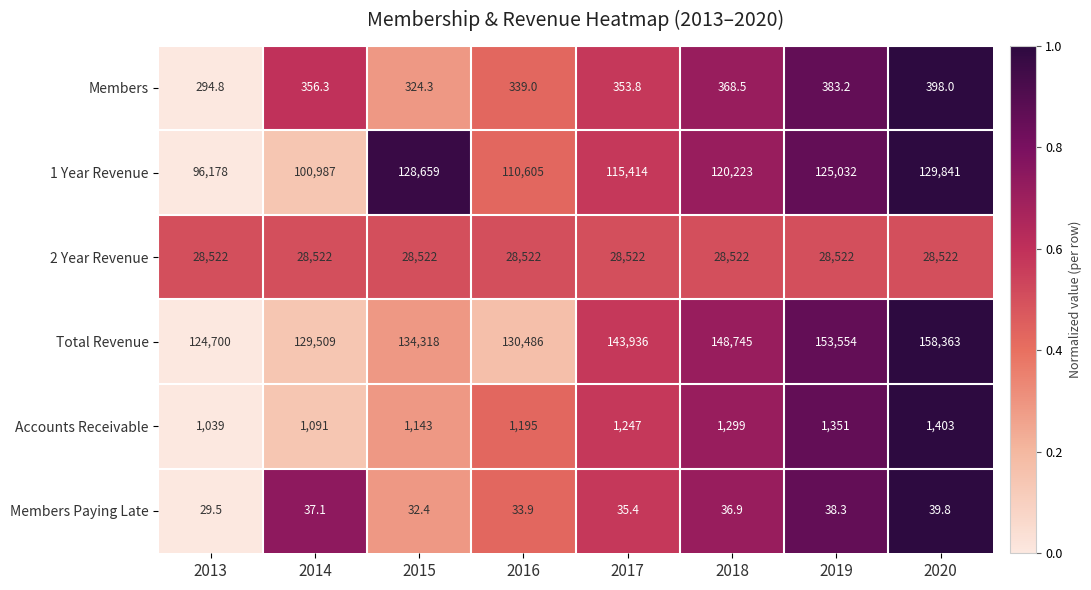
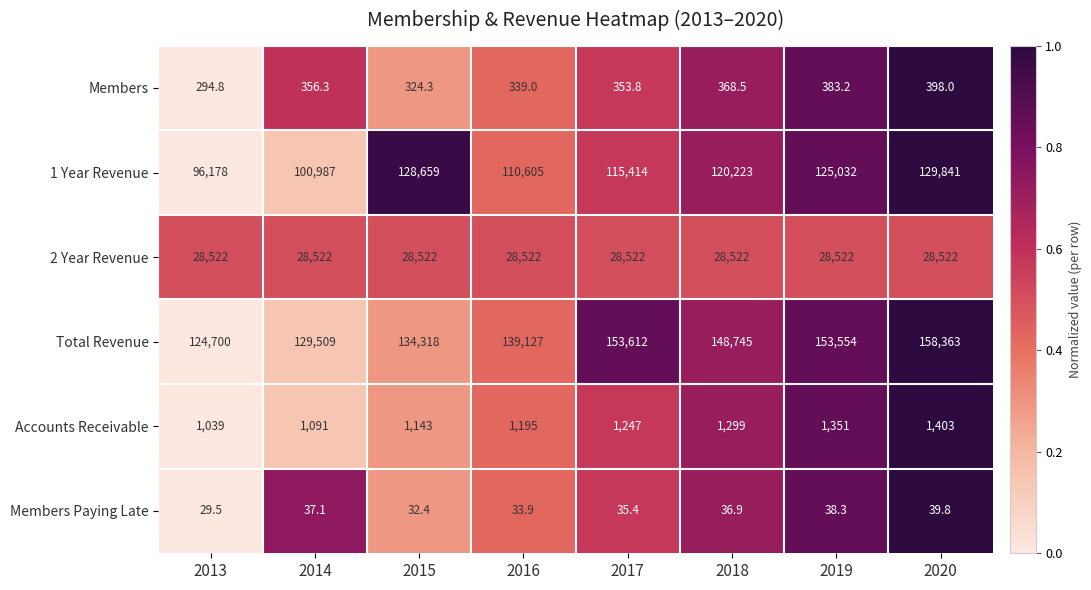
  {
    "Members": {
      "2013": "294.8",
      "2014": "356.3",
      "2015": "324.3",
      "2016": "339.0",
      "2017": "353.8",
      "2018": "368.5",
      "2019": "383.2",
      "2020": "398.0"
    },
    "1 Year Revenue": {
      "2013": "96,178",
      "2014": "100,987",
      "2015": "128,659",
      "2016": "110,605",
      "2017": "115,414",
      "2018": "120,223",
      "2019": "125,032",
      "2020": "129,841"
    },
    "2 Year Revenue": {
      "2013": "28,522",
      "2014": "28,522",
      "2015": "28,522",
      "2016": "28,522",
      "2017": "28,522",
      "2018": "28,522",
      "2019": "28,522",
      "2020": "28,522"
    },
    "Total Revenue": {
      "2013": "124,700",
      "2014": "129,509",
      "2015": "134,318",
-     "2016": "130,486",
-     "2017": "143,936",
+     "2016": "139,127",
+     "2017": "153,612",
      "2018": "148,745",
      "2019": "153,554",
      "2020": "158,363"
    },
    "Accounts Receivable": {
      "2013": "1,039",
      "2014": "1,091",
      "2015": "1,143",
      "2016": "1,195",
      "2017": "1,247",
      "2018": "1,299",
      "2019": "1,351",
      "2020": "1,403"
    },
    "Members Paying Late": {
      "2013": "29.5",
      "2014": "37.1",
      "2015": "32.4",
      "2016": "33.9",
      "2017": "35.4",
      "2018": "36.9",
      "2019": "38.3",
      "2020": "39.8"
    }
  }
